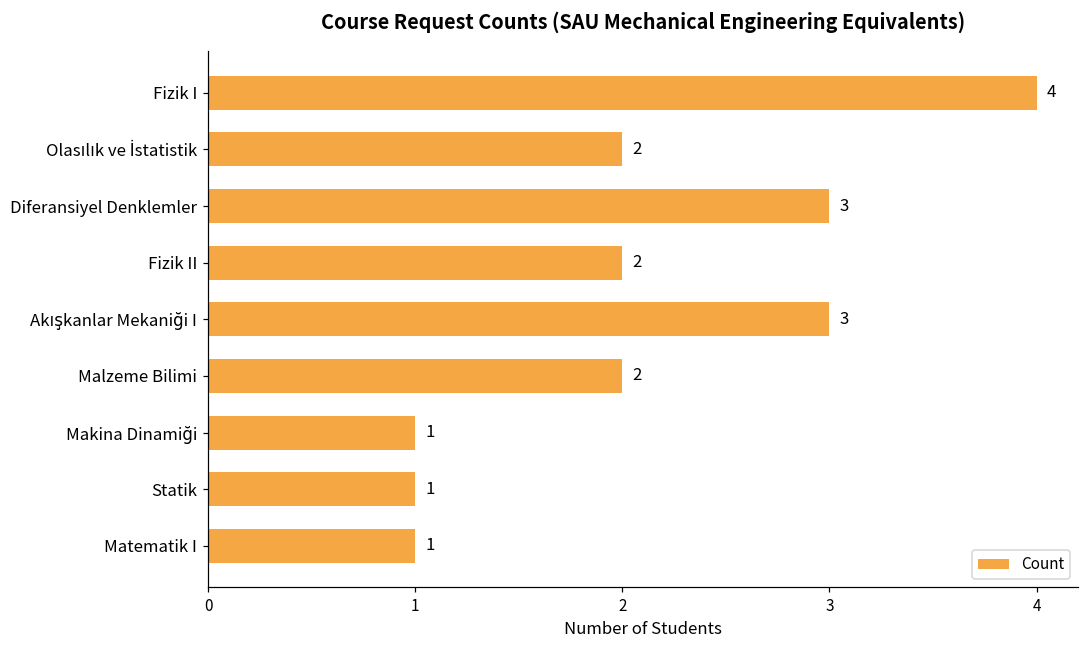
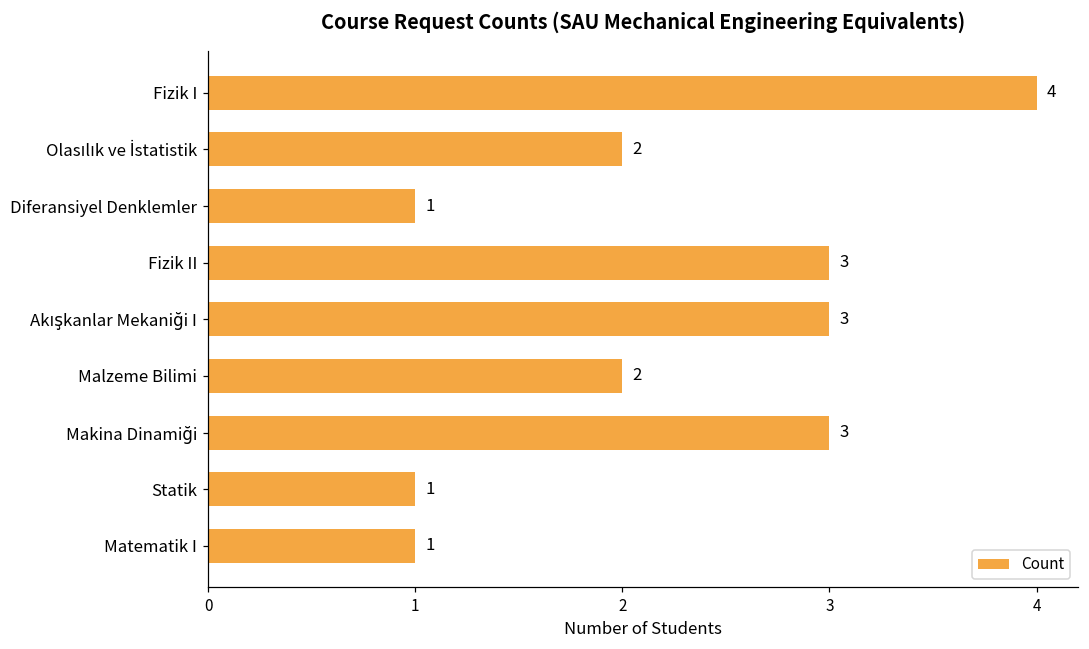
  {
    "Fizik I": 4,
    "Olasılık ve İstatistik": 2,
-   "Diferansiyel Denklemler": 3,
-   "Fizik II": 2,
+   "Diferansiyel Denklemler": 1,
+   "Fizik II": 3,
    "Akışkanlar Mekaniği I": 3,
    "Malzeme Bilimi": 2,
-   "Makina Dinamiği": 1,
+   "Makina Dinamiği": 3,
    "Statik": 1,
    "Matematik I": 1
  }
